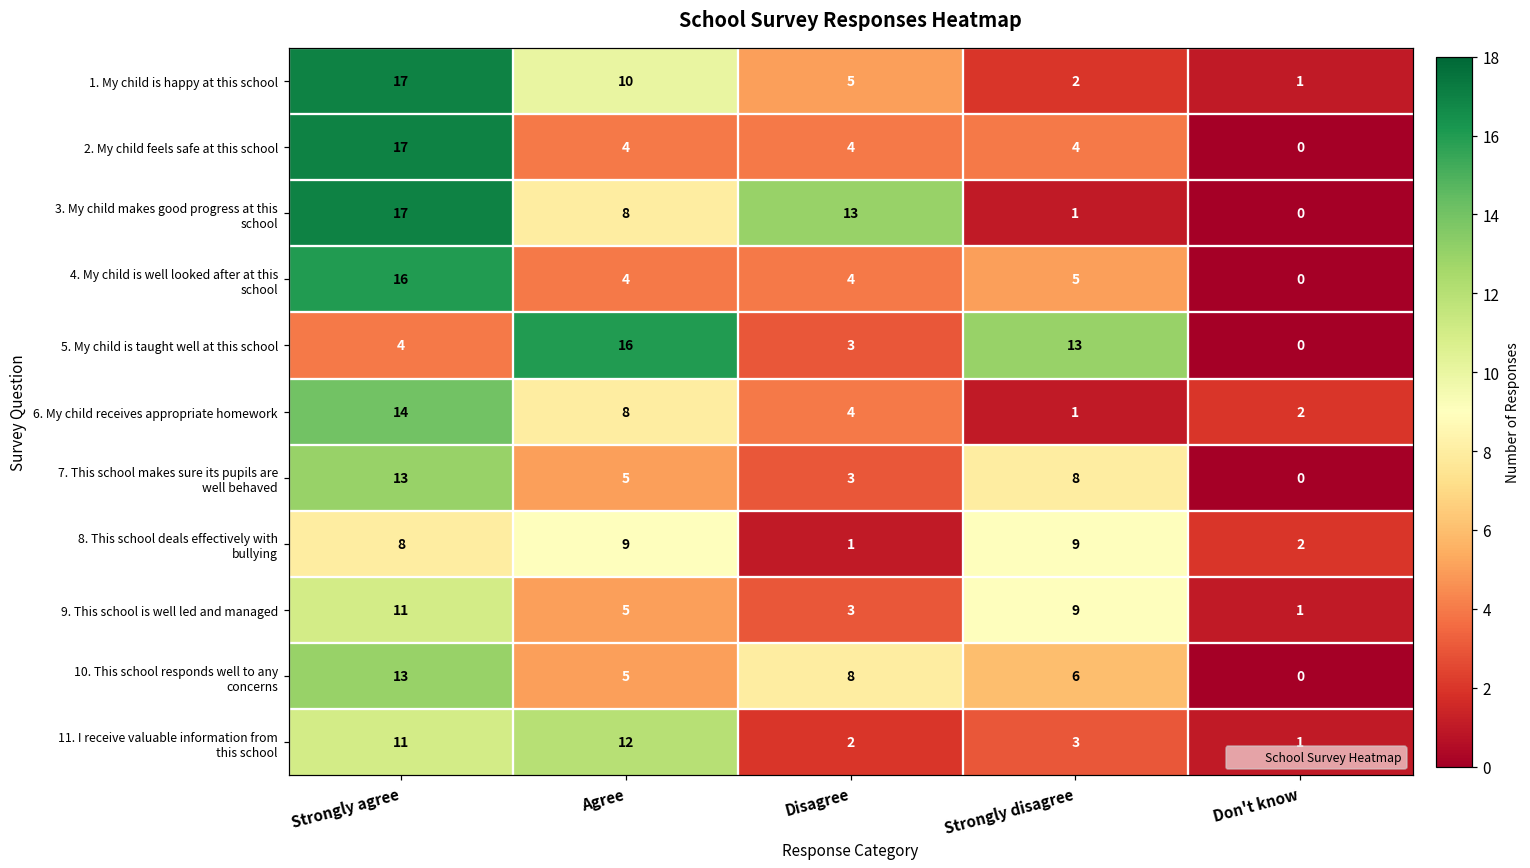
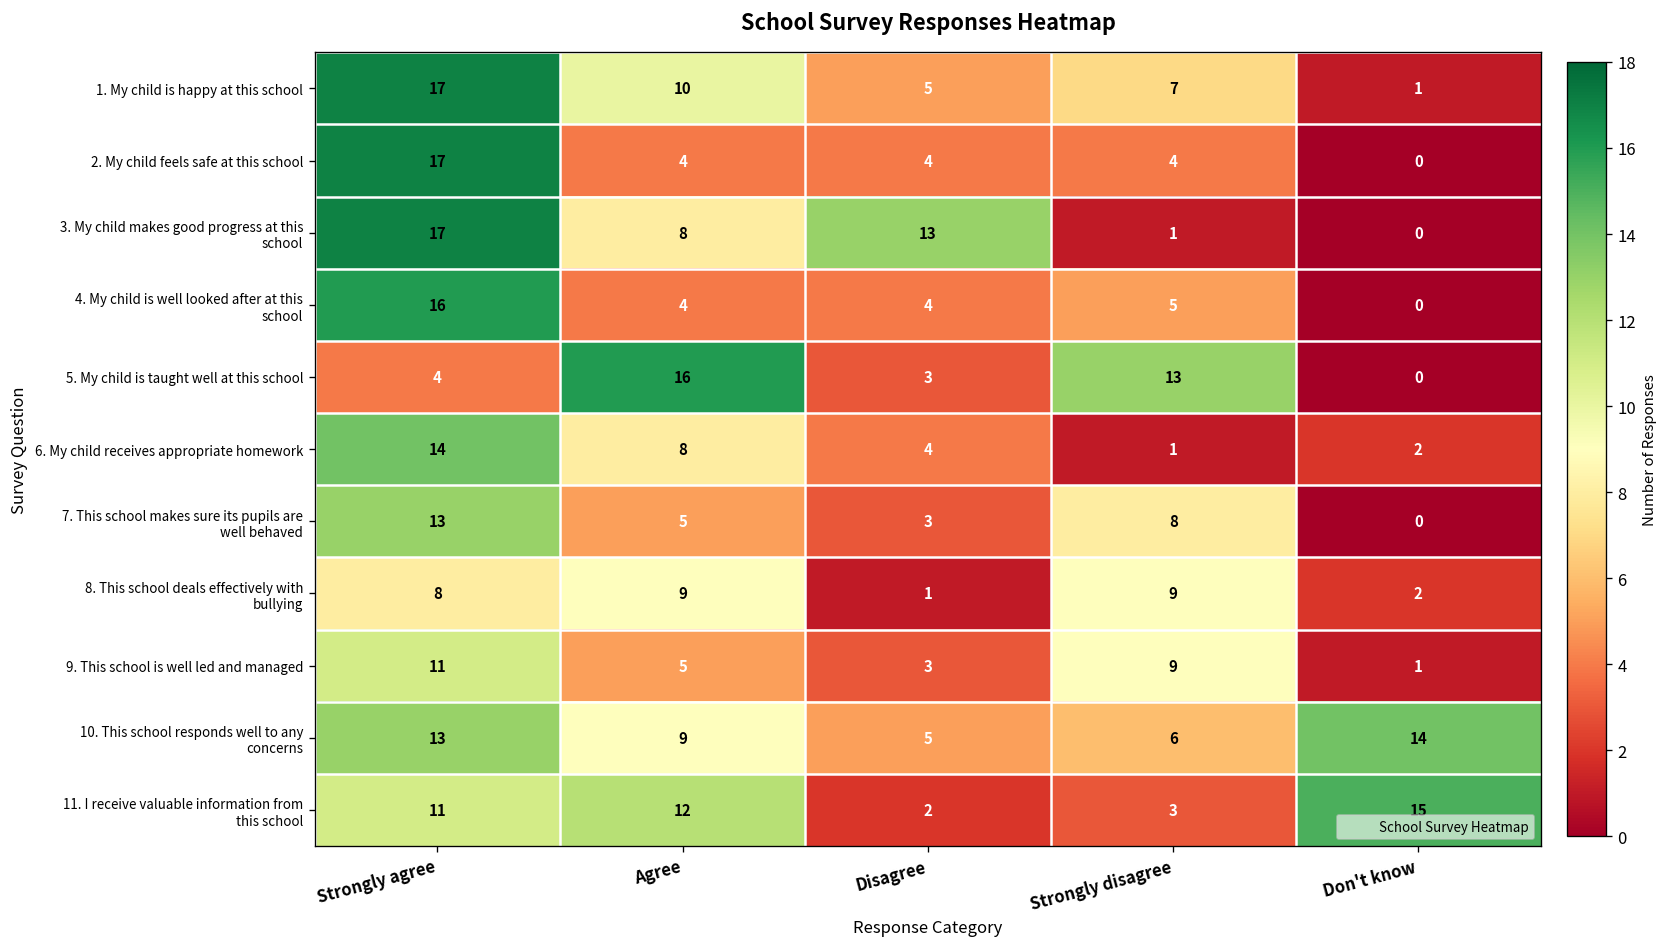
  {
    "1. My child is happy at this school": {
      "Strongly agree": 17,
      "Agree": 10,
      "Disagree": 5,
-     "Strongly disagree": 2,
+     "Strongly disagree": 7,
      "Don't know": 1
    },
    "2. My child feels safe at this school": {
      "Strongly agree": 17,
      "Agree": 4,
      "Disagree": 4,
      "Strongly disagree": 4,
      "Don't know": 0
    },
    "3. My child makes good progress at this school": {
      "Strongly agree": 17,
      "Agree": 8,
      "Disagree": 13,
      "Strongly disagree": 1,
      "Don't know": 0
    },
    "4. My child is well looked after at this school": {
      "Strongly agree": 16,
      "Agree": 4,
      "Disagree": 4,
      "Strongly disagree": 5,
      "Don't know": 0
    },
    "5. My child is taught well at this school": {
      "Strongly agree": 4,
      "Agree": 16,
      "Disagree": 3,
      "Strongly disagree": 13,
      "Don't know": 0
    },
    "6. My child receives appropriate homework": {
      "Strongly agree": 14,
      "Agree": 8,
      "Disagree": 4,
      "Strongly disagree": 1,
      "Don't know": 2
    },
    "7. This school makes sure its pupils are well behaved": {
      "Strongly agree": 13,
      "Agree": 5,
      "Disagree": 3,
      "Strongly disagree": 8,
      "Don't know": 0
    },
    "8. This school deals effectively with bullying": {
      "Strongly agree": 8,
      "Agree": 9,
      "Disagree": 1,
      "Strongly disagree": 9,
      "Don't know": 2
    },
    "9. This school is well led and managed": {
      "Strongly agree": 11,
      "Agree": 5,
      "Disagree": 3,
      "Strongly disagree": 9,
      "Don't know": 1
    },
    "10. This school responds well to any concerns": {
      "Strongly agree": 13,
-     "Agree": 5,
-     "Disagree": 8,
+     "Agree": 9,
+     "Disagree": 5,
      "Strongly disagree": 6,
-     "Don't know": 0
+     "Don't know": 14
    },
    "11. I receive valuable information from this school": {
      "Strongly agree": 11,
      "Agree": 12,
      "Disagree": 2,
      "Strongly disagree": 3,
-     "Don't know": 1
+     "Don't know": 15
    }
  }
